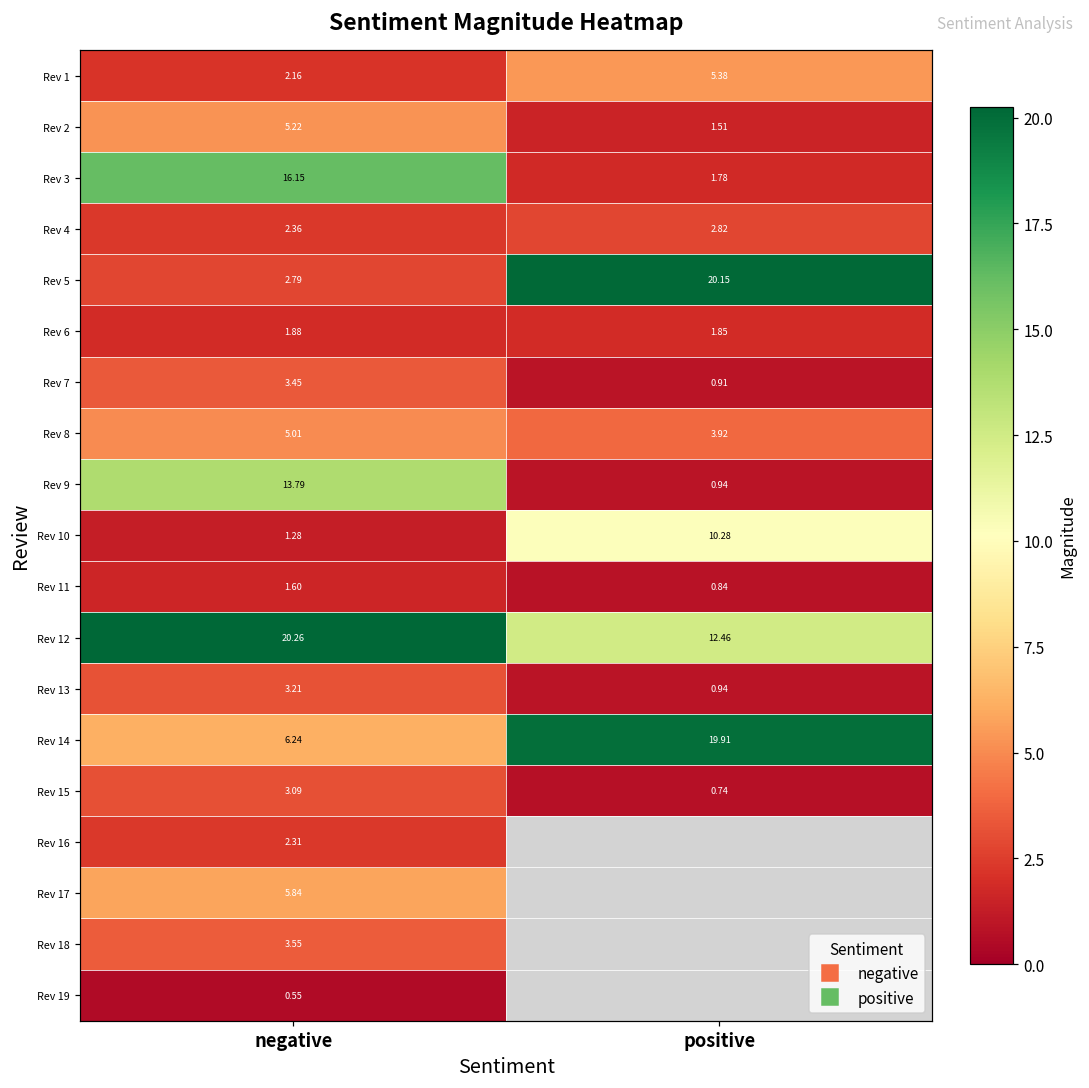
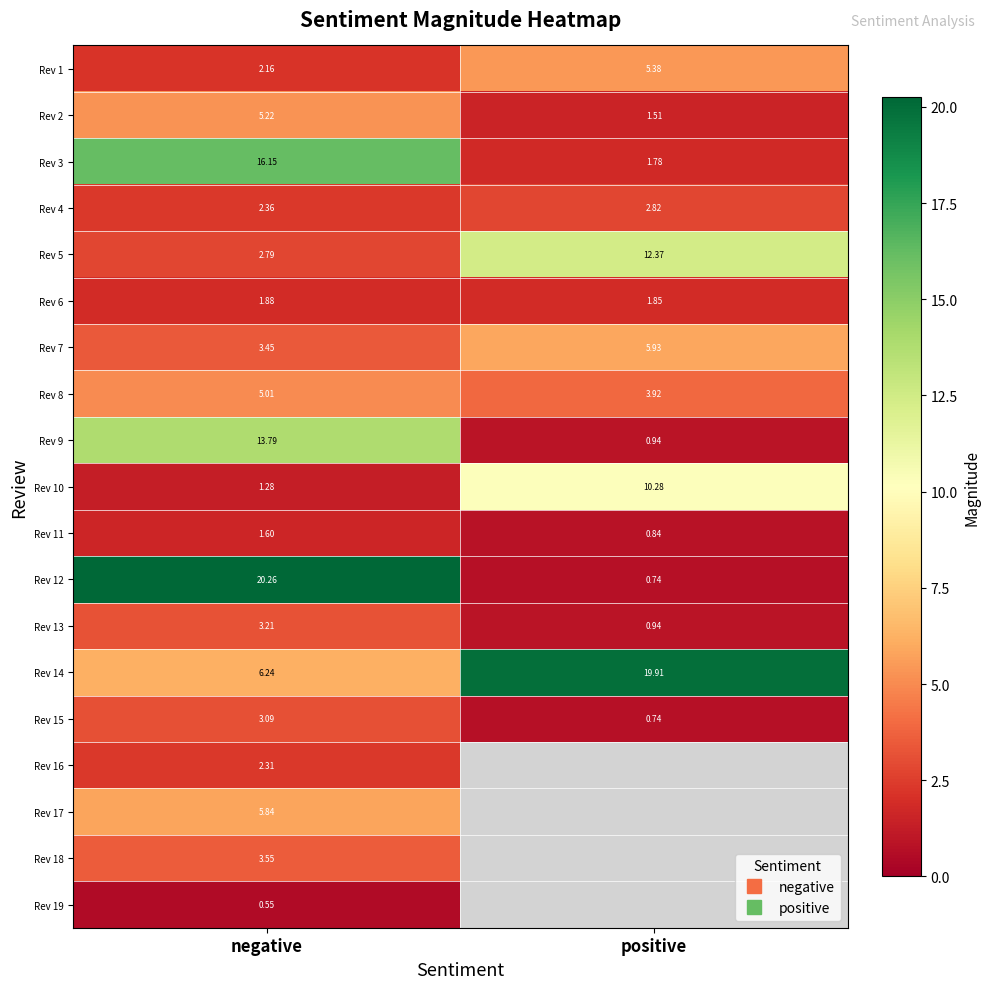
  {
    "Rev 1": {
      "negative": 2.16,
      "positive": 5.38
    },
    "Rev 2": {
      "negative": 5.22,
      "positive": 1.51
    },
    "Rev 3": {
      "negative": 16.15,
      "positive": 1.78
    },
    "Rev 4": {
      "negative": 2.36,
      "positive": 2.82
    },
    "Rev 5": {
      "negative": 2.79,
-     "positive": 20.15
+     "positive": 12.37
    },
    "Rev 6": {
      "negative": 1.88,
      "positive": 1.85
    },
    "Rev 7": {
      "negative": 3.45,
-     "positive": 0.91
+     "positive": 5.93
    },
    "Rev 8": {
      "negative": 5.01,
      "positive": 3.92
    },
    "Rev 9": {
      "negative": 13.79,
      "positive": 0.94
    },
    "Rev 10": {
      "negative": 1.28,
      "positive": 10.28
    },
    "Rev 11": {
      "negative": 1.60,
      "positive": 0.84
    },
    "Rev 12": {
      "negative": 20.26,
-     "positive": 12.46
+     "positive": 0.74
    },
    "Rev 13": {
      "negative": 3.21,
      "positive": 0.94
    },
    "Rev 14": {
      "negative": 6.24,
      "positive": 19.91
    },
    "Rev 15": {
      "negative": 3.09,
      "positive": 0.74
    },
    "Rev 16": {
      "negative": 2.31
    },
    "Rev 17": {
      "negative": 5.84
    },
    "Rev 18": {
      "negative": 3.55
    },
    "Rev 19": {
      "negative": 0.55
    }
  }
